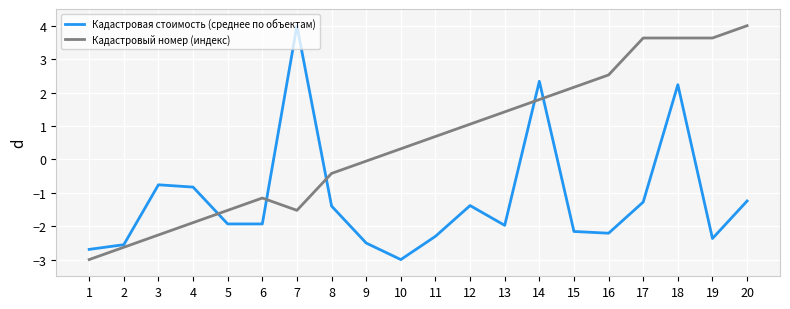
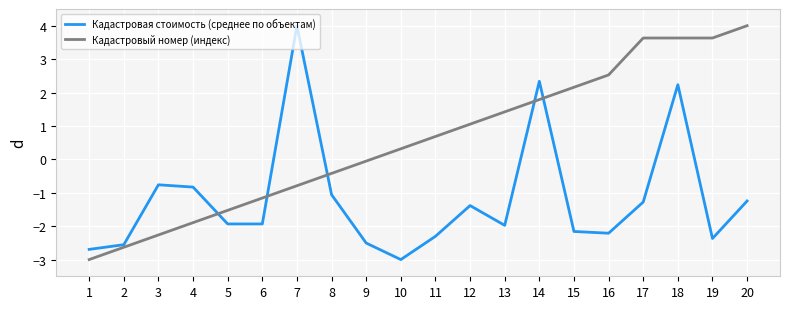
  {
    "Кадастровая стоимость (среднее по объектам)": {
      "1": -2.7,
      "2": -2.6,
      "3": -0.8,
      "4": -0.8,
      "5": -1.9,
      "6": -1.9,
-     "8": -1.4,
+     "8": -1.1,
      "9": -2.5,
      "10": -3.0,
      "11": -2.3,
      "12": -1.4,
      "13": -2.0,
      "14": 2.3,
      "15": -2.2,
      "16": -2.2,
      "17": -1.3,
      "18": 2.2,
      "19": -2.4,
      "20": -1.2
    },
    "Кадастровый номер (индекс)": {
      "1": -3.0,
      "2": -2.6,
      "3": -2.3,
      "4": -1.9,
      "5": -1.5,
      "6": -1.2,
-     "7": -1.5,
+     "7": -0.8,
      "8": -0.4,
      "9": -0.1,
      "10": 0.3,
      "11": 0.7,
      "12": 1.1,
      "13": 1.4,
      "14": 1.8,
      "15": 2.2,
      "16": 2.5,
      "17": 3.6,
      "18": 3.6,
      "19": 3.6,
      "20": 4.0
    }
  }
